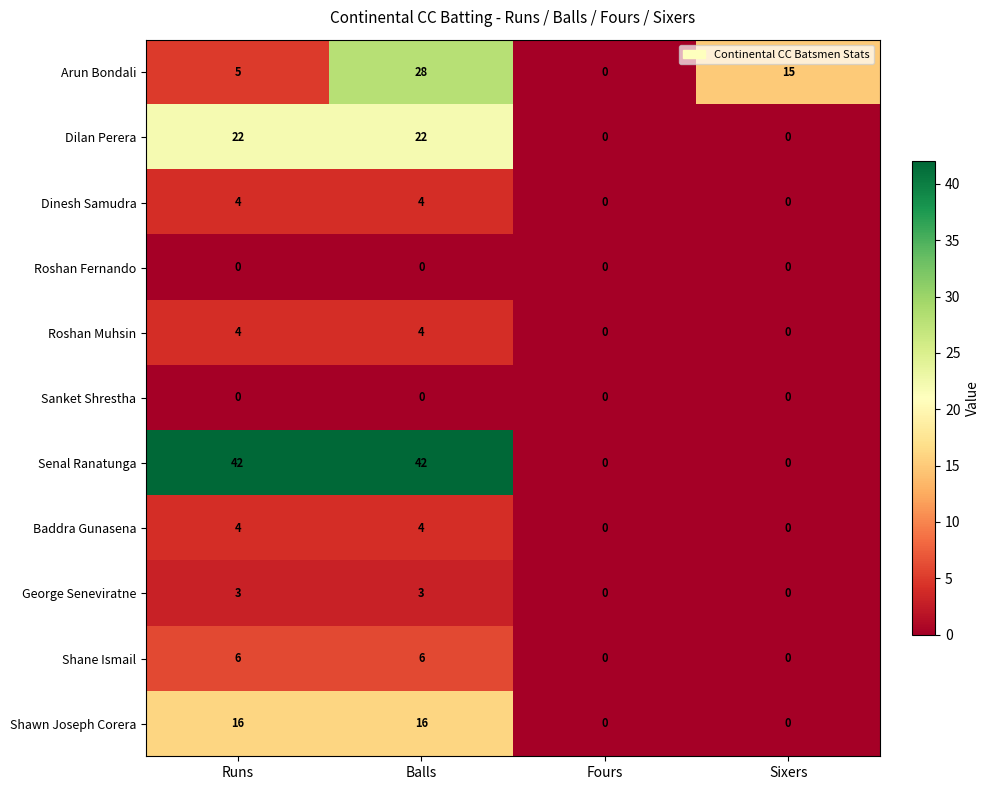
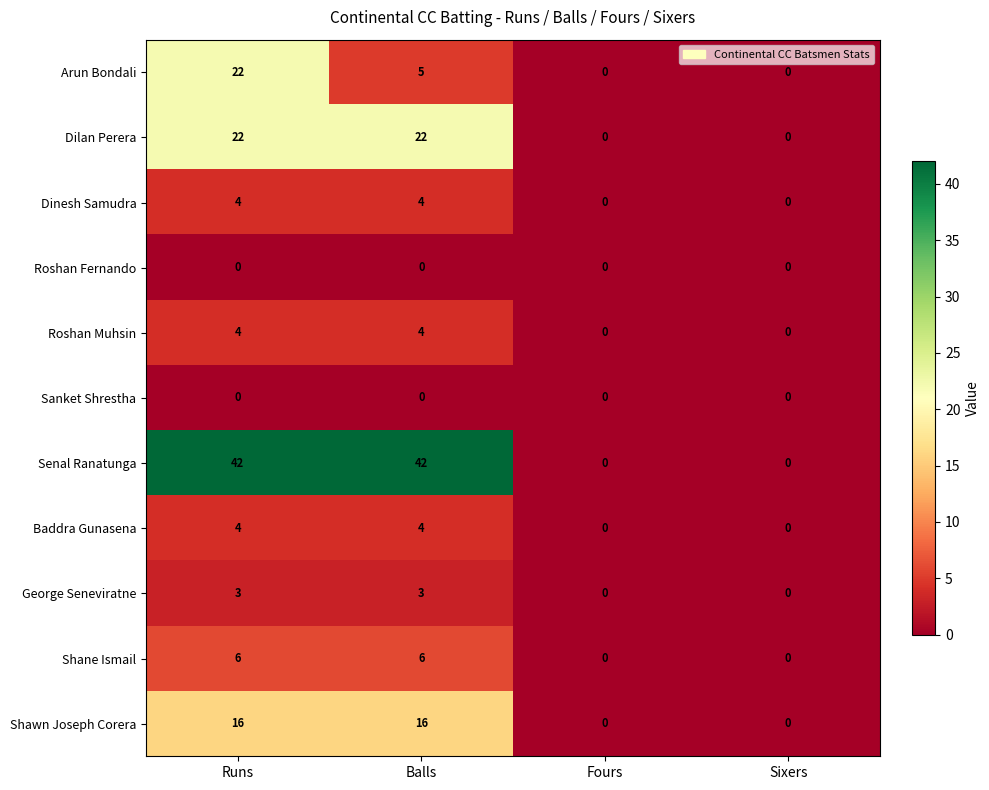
  {
    "Arun Bondali": {
-     "Runs": 5,
-     "Balls": 28,
+     "Runs": 22,
+     "Balls": 5,
      "Fours": 0,
-     "Sixers": 15
+     "Sixers": 0
    },
    "Dilan Perera": {
      "Runs": 22,
      "Balls": 22,
      "Fours": 0,
      "Sixers": 0
    },
    "Dinesh Samudra": {
      "Runs": 4,
      "Balls": 4,
      "Fours": 0,
      "Sixers": 0
    },
    "Roshan Fernando": {
      "Runs": 0,
      "Balls": 0,
      "Fours": 0,
      "Sixers": 0
    },
    "Roshan Muhsin": {
      "Runs": 4,
      "Balls": 4,
      "Fours": 0,
      "Sixers": 0
    },
    "Sanket Shrestha": {
      "Runs": 0,
      "Balls": 0,
      "Fours": 0,
      "Sixers": 0
    },
    "Senal Ranatunga": {
      "Runs": 42,
      "Balls": 42,
      "Fours": 0,
      "Sixers": 0
    },
    "Baddra Gunasena": {
      "Runs": 4,
      "Balls": 4,
      "Fours": 0,
      "Sixers": 0
    },
    "George Seneviratne": {
      "Runs": 3,
      "Balls": 3,
      "Fours": 0,
      "Sixers": 0
    },
    "Shane Ismail": {
      "Runs": 6,
      "Balls": 6,
      "Fours": 0,
      "Sixers": 0
    },
    "Shawn Joseph Corera": {
      "Runs": 16,
      "Balls": 16,
      "Fours": 0,
      "Sixers": 0
    }
  }
